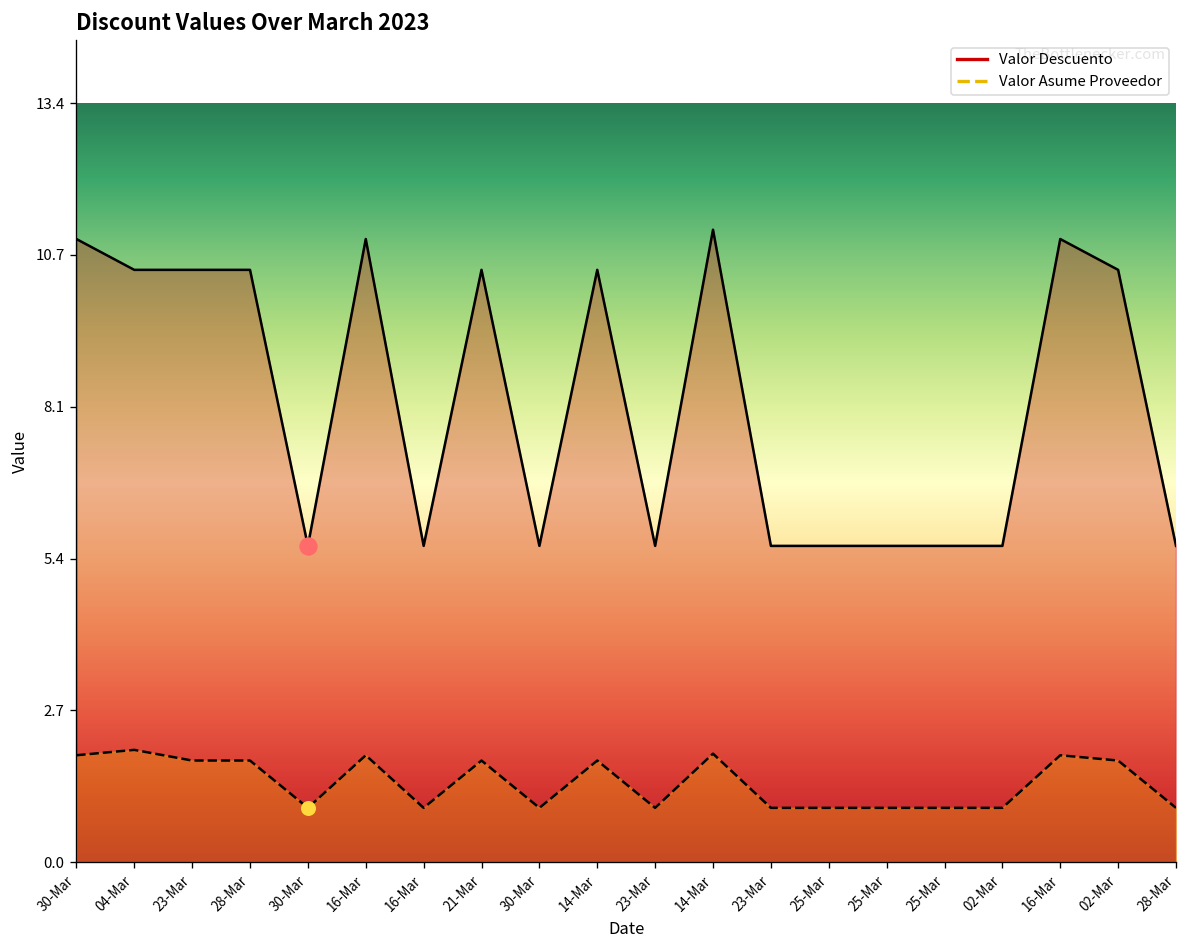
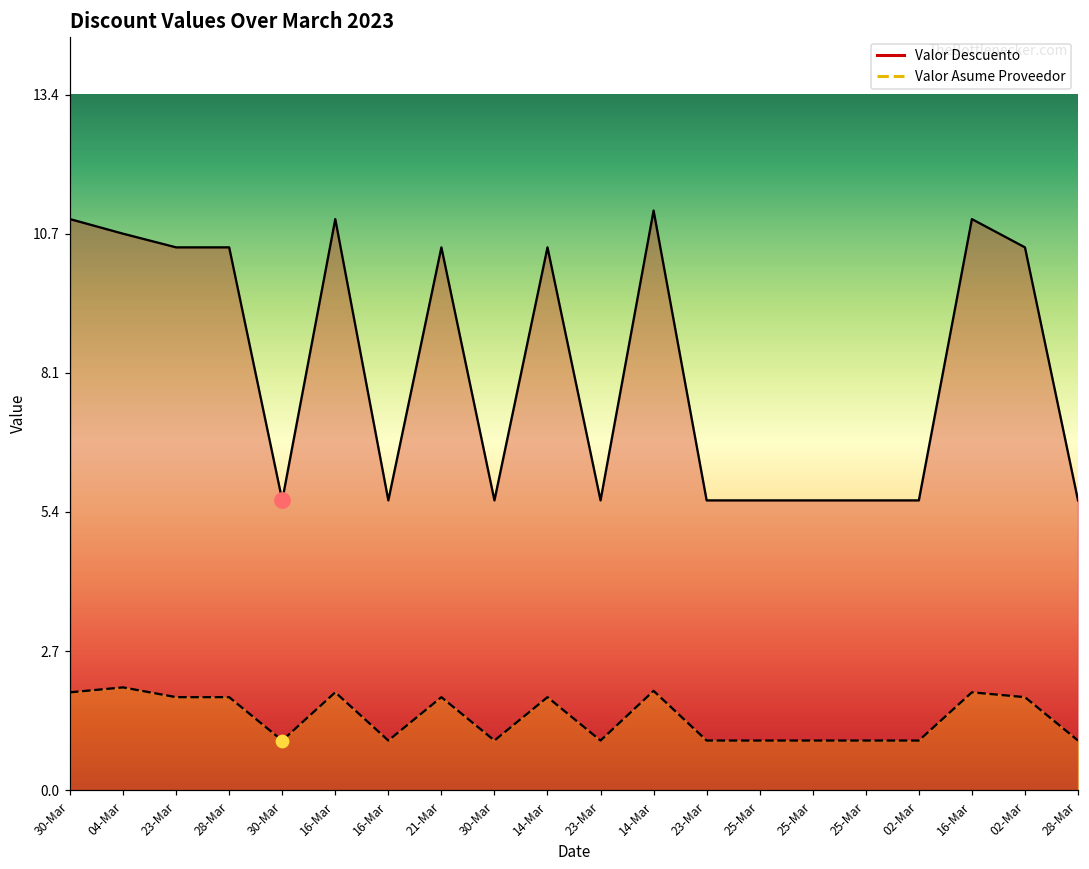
  {
    "Valor Descuento": {
-     "04-Mar": 10.5,
+     "04-Mar": 10.7,
      "21-Mar": 10.5
    },
    "Valor Asume Proveedor": {
      "04-Mar": 2.0,
      "21-Mar": 1.8
    }
  }
